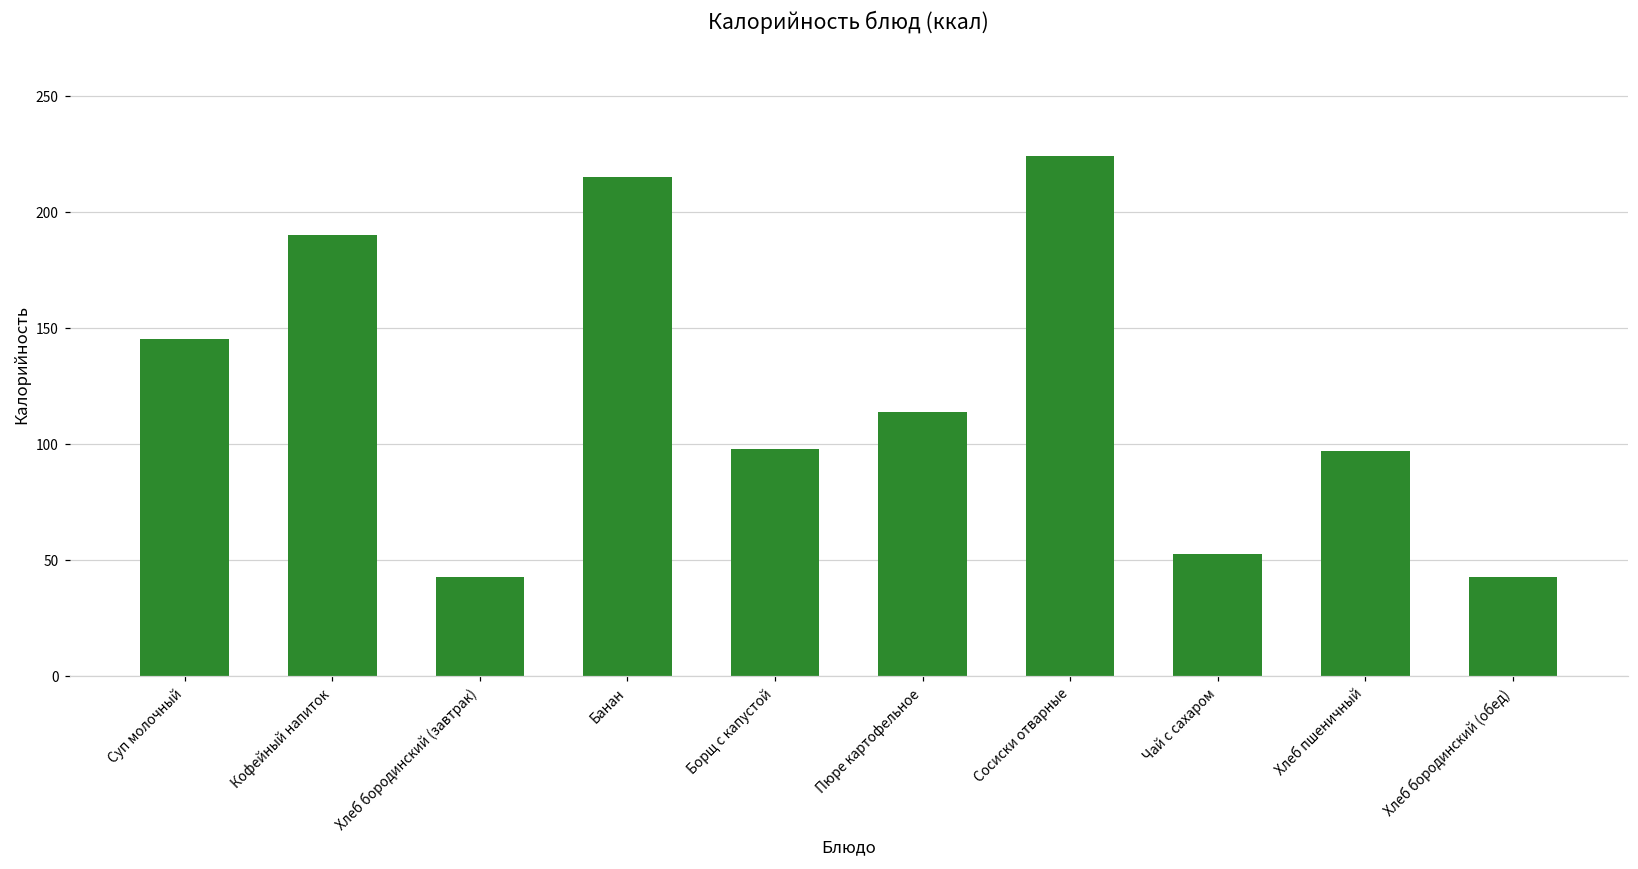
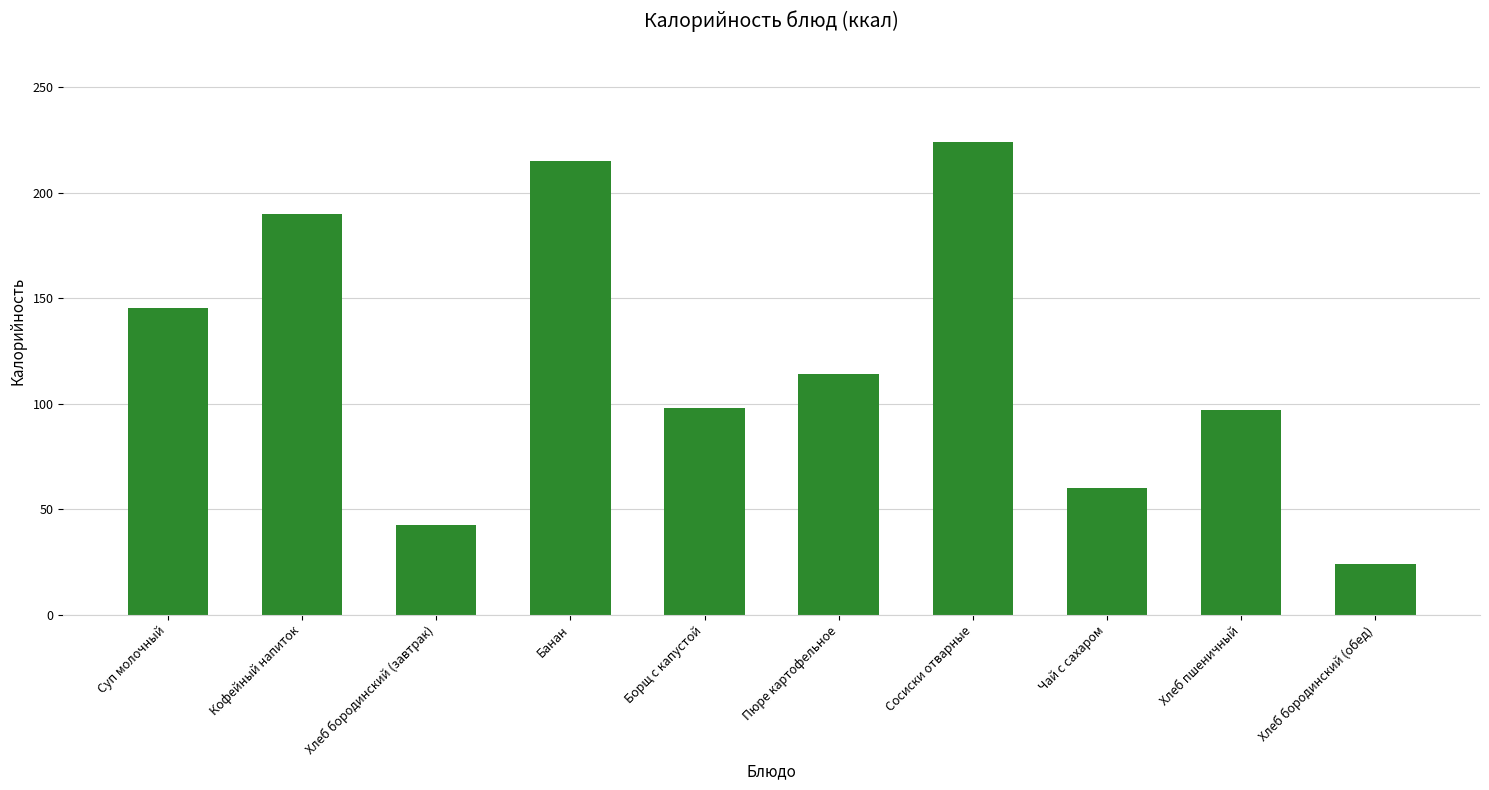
  {
    "Суп молочный": 145,
    "Кофейный напиток": 190,
    "Хлеб бородинский (завтрак)": 43,
    "Банан": 215,
    "Борщ с капустой": 98,
    "Пюре картофельное": 114,
    "Сосиски отварные": 224,
-   "Чай с сахаром": 53,
+   "Чай с сахаром": 60,
    "Хлеб пшеничный": 97,
-   "Хлеб бородинский (обед)": 43
+   "Хлеб бородинский (обед)": 24
  }
